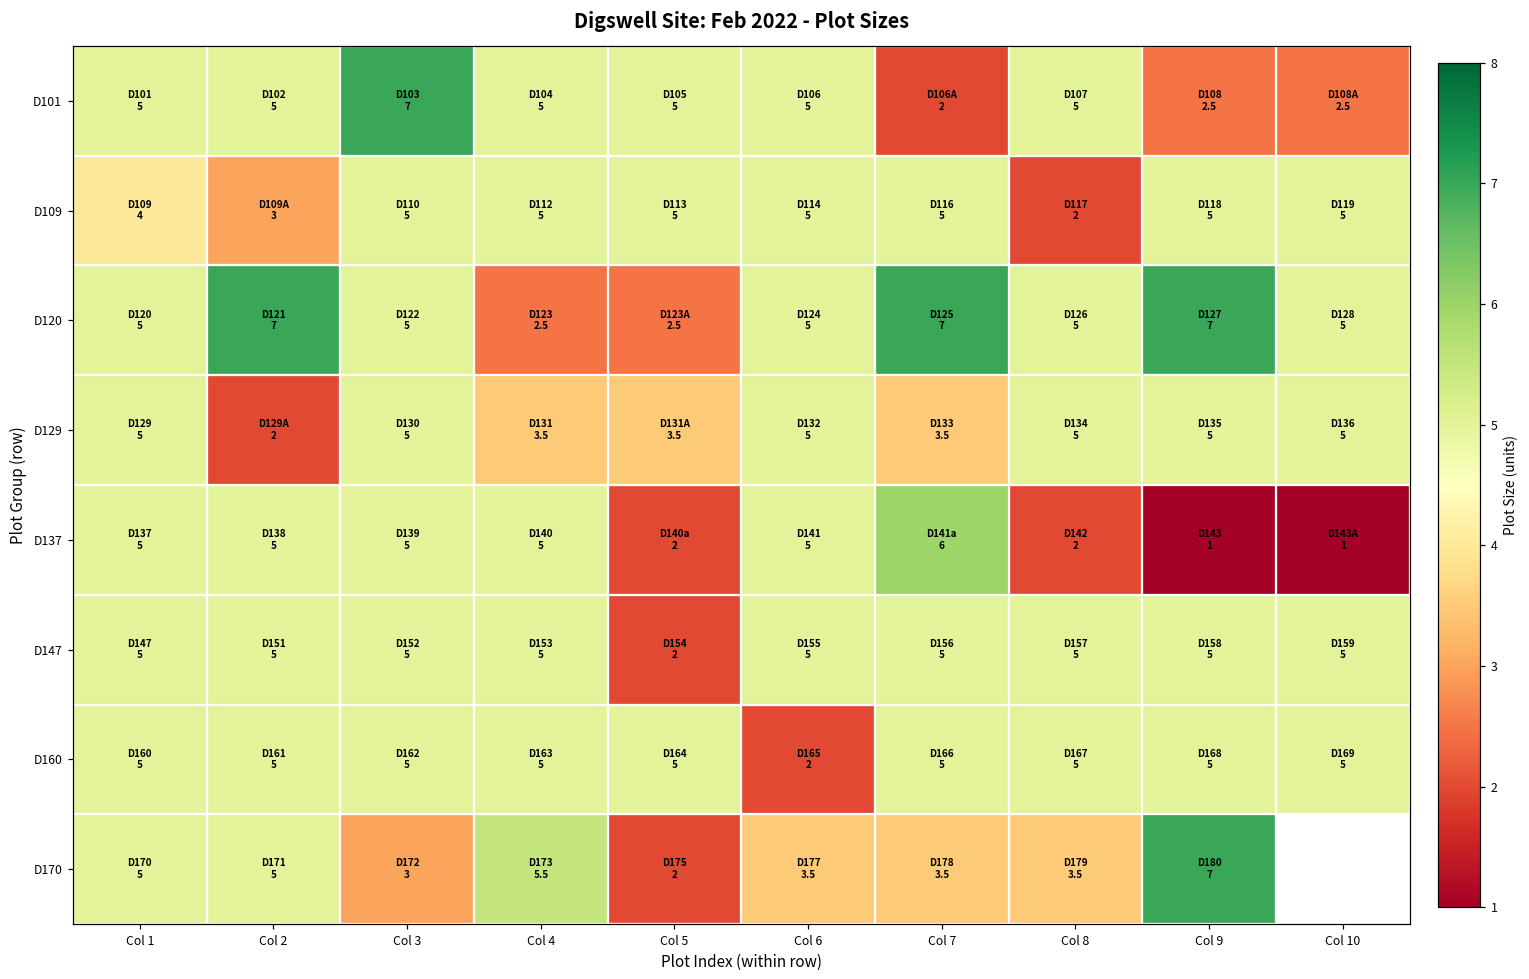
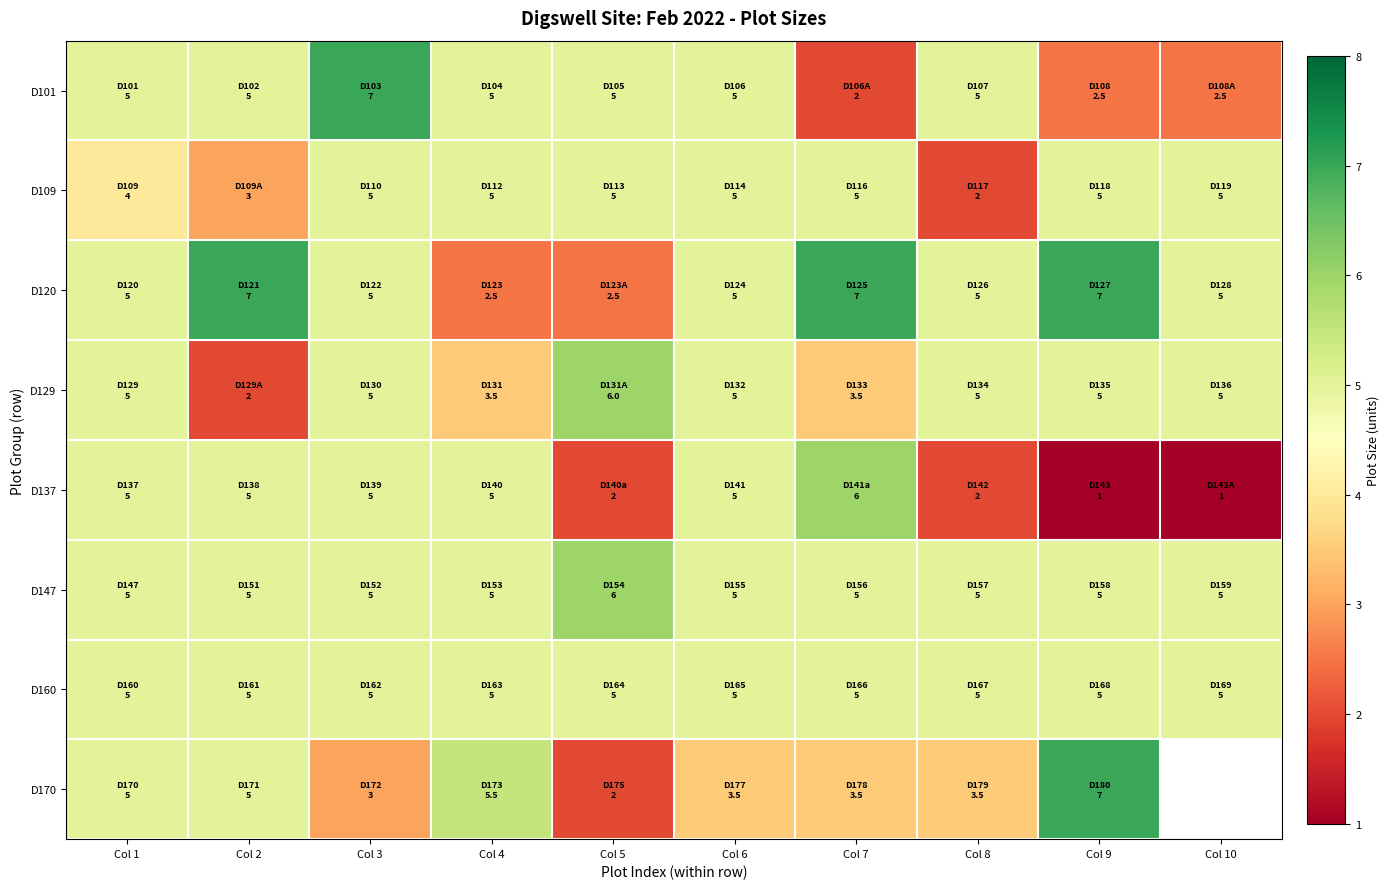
  {
    "D101": {
      "Col 1": 5,
      "Col 2": 5,
      "Col 3": 7,
      "Col 4": 5,
      "Col 5": 5,
      "Col 6": 5,
      "Col 7": 2,
      "Col 8": 5,
      "Col 9": 2.5,
      "Col 10": 2.5
    },
    "D109": {
      "Col 1": 4,
      "Col 2": 3,
      "Col 3": 5,
      "Col 4": 5,
      "Col 5": 5,
      "Col 6": 5,
      "Col 7": 5,
      "Col 8": 2,
      "Col 9": 5,
      "Col 10": 5
    },
    "D120": {
      "Col 1": 5,
      "Col 2": 7,
      "Col 3": 5,
      "Col 4": 2.5,
      "Col 5": 2.5,
      "Col 6": 5,
      "Col 7": 7,
      "Col 8": 5,
      "Col 9": 7,
      "Col 10": 5
    },
    "D129": {
      "Col 1": 5,
      "Col 2": 2,
      "Col 3": 5,
      "Col 4": 3.5,
-     "Col 5": 3.5,
+     "Col 5": 6.0,
      "Col 6": 5,
      "Col 7": 3.5,
      "Col 8": 5,
      "Col 9": 5,
      "Col 10": 5
    },
    "D137": {
      "Col 1": 5,
      "Col 2": 5,
      "Col 3": 5,
      "Col 4": 5,
      "Col 5": 2,
      "Col 6": 5,
      "Col 7": 6,
      "Col 8": 2,
      "Col 9": 1,
      "Col 10": 1
    },
    "D147": {
      "Col 1": 5,
      "Col 2": 5,
      "Col 3": 5,
      "Col 4": 5,
-     "Col 5": 2,
+     "Col 5": 6,
      "Col 6": 5,
      "Col 7": 5,
      "Col 8": 5,
      "Col 9": 5,
      "Col 10": 5
    },
    "D160": {
      "Col 1": 5,
      "Col 2": 5,
      "Col 3": 5,
      "Col 4": 5,
      "Col 5": 5,
-     "Col 6": 2,
+     "Col 6": 5,
      "Col 7": 5,
      "Col 8": 5,
      "Col 9": 5,
      "Col 10": 5
    },
    "D170": {
      "Col 1": 5,
      "Col 2": 5,
      "Col 3": 3,
      "Col 4": 5.5,
      "Col 5": 2,
      "Col 6": 3.5,
      "Col 7": 3.5,
      "Col 8": 3.5,
      "Col 9": 7
    }
  }
